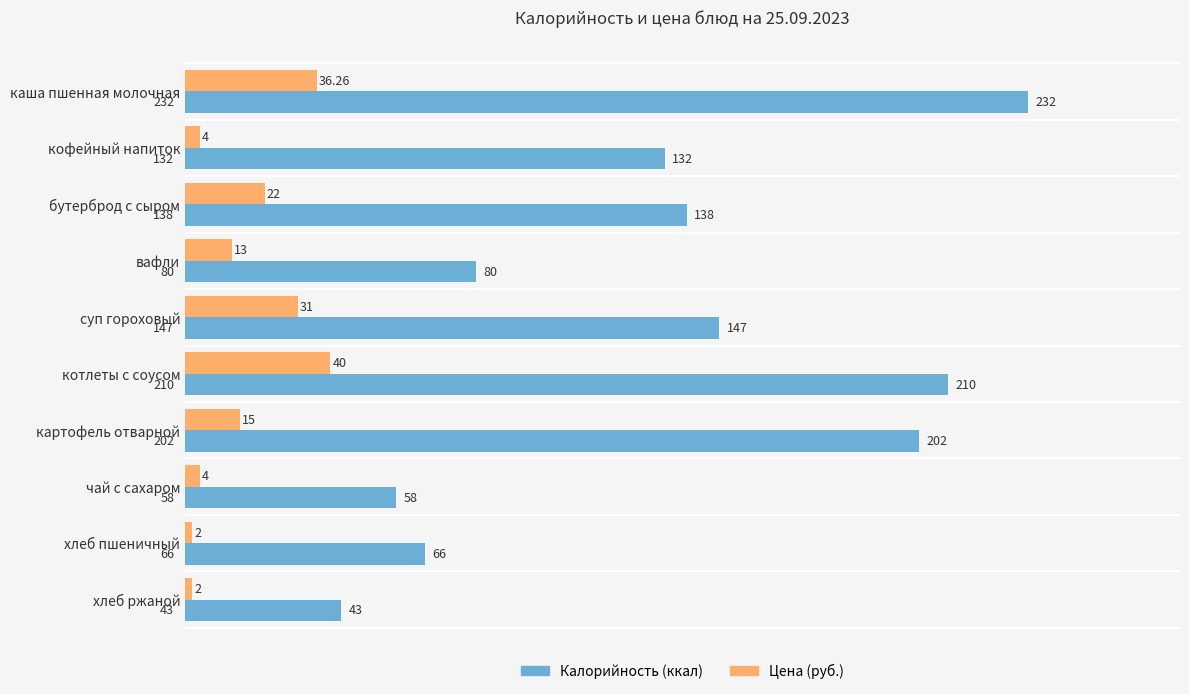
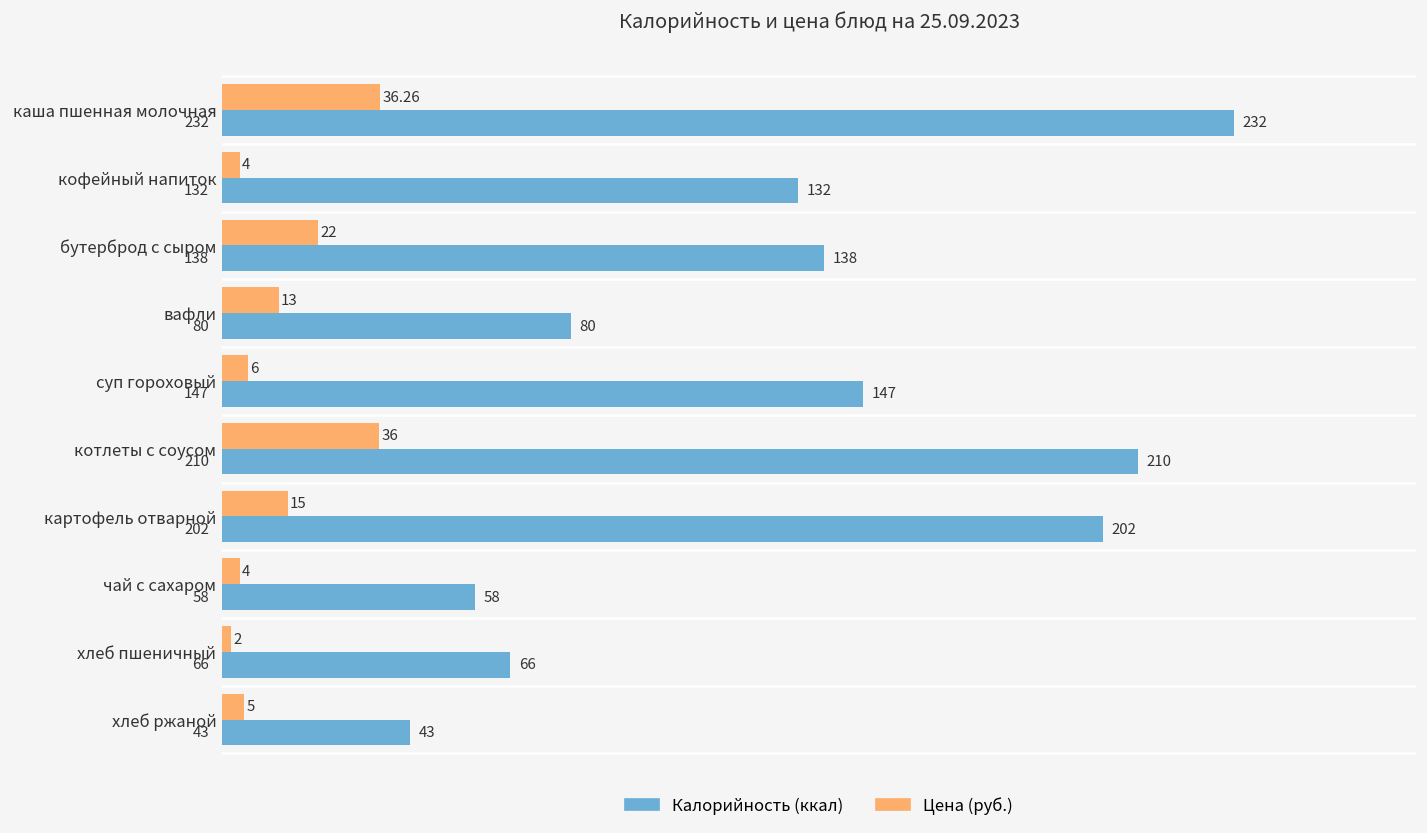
  {
    "Цена (руб.)": {
      "каша пшенная молочная": 36.26,
      "кофейный напиток": 4,
      "бутерброд с сыром": 22,
      "вафли": 13,
-     "суп гороховый": 31,
-     "котлеты с соусом": 40,
+     "суп гороховый": 6,
+     "котлеты с соусом": 36,
      "картофель отварной": 15,
      "чай с сахаром": 4,
      "хлеб пшеничный": 2,
-     "хлеб ржаной": 2
+     "хлеб ржаной": 5
    }
  }
